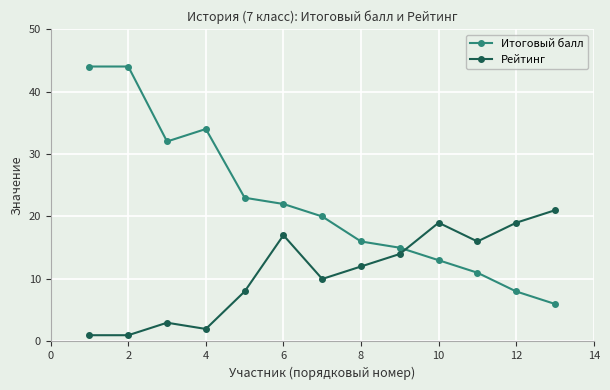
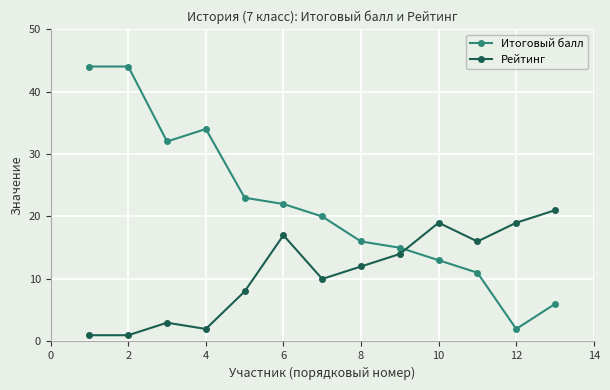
  {
    "Итоговый балл": {
      "2": 44,
      "4": 34,
      "6": 22,
      "8": 16,
      "10": 13,
-     "12": 8
+     "12": 2
    },
    "Рейтинг": {
      "2": 1,
      "4": 2,
      "6": 17,
      "8": 12,
      "10": 19,
      "12": 19
    }
  }
